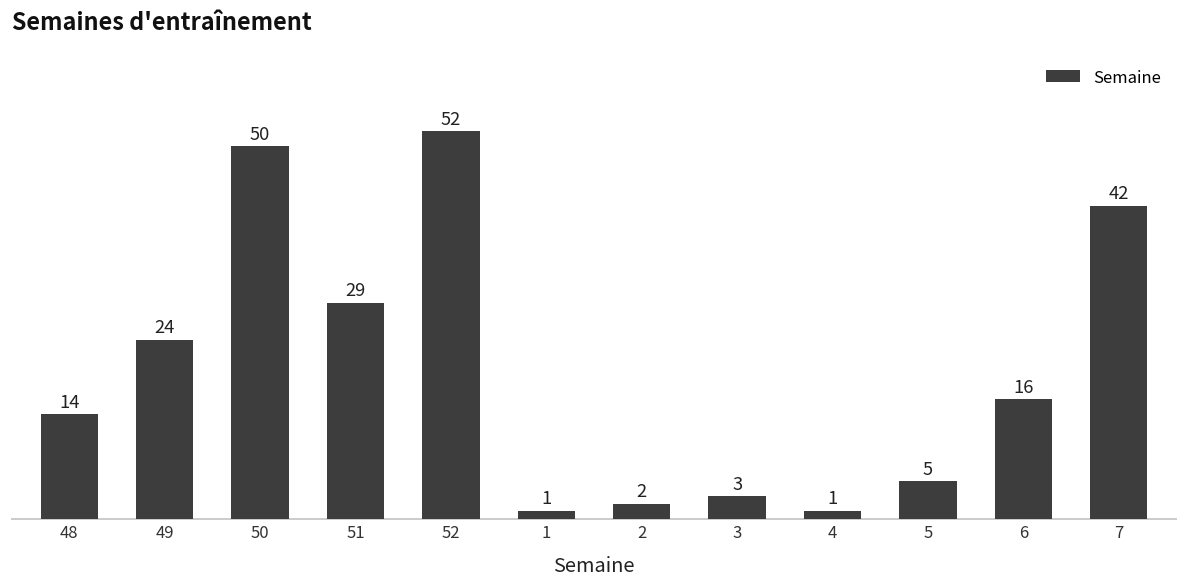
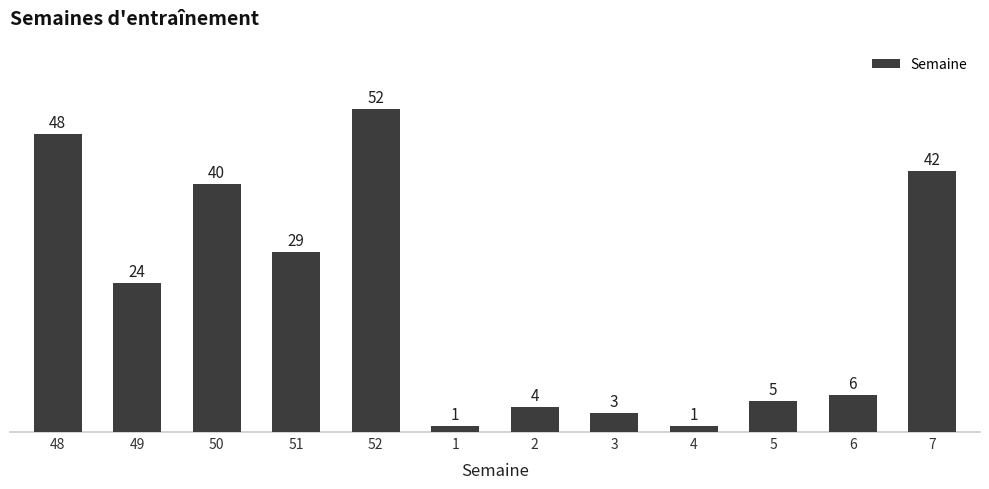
  {
-   "48": 14,
+   "48": 48,
    "49": 24,
-   "50": 50,
+   "50": 40,
    "51": 29,
    "52": 52,
    "1": 1,
-   "2": 2,
+   "2": 4,
    "3": 3,
    "4": 1,
    "5": 5,
-   "6": 16,
+   "6": 6,
    "7": 42
  }
